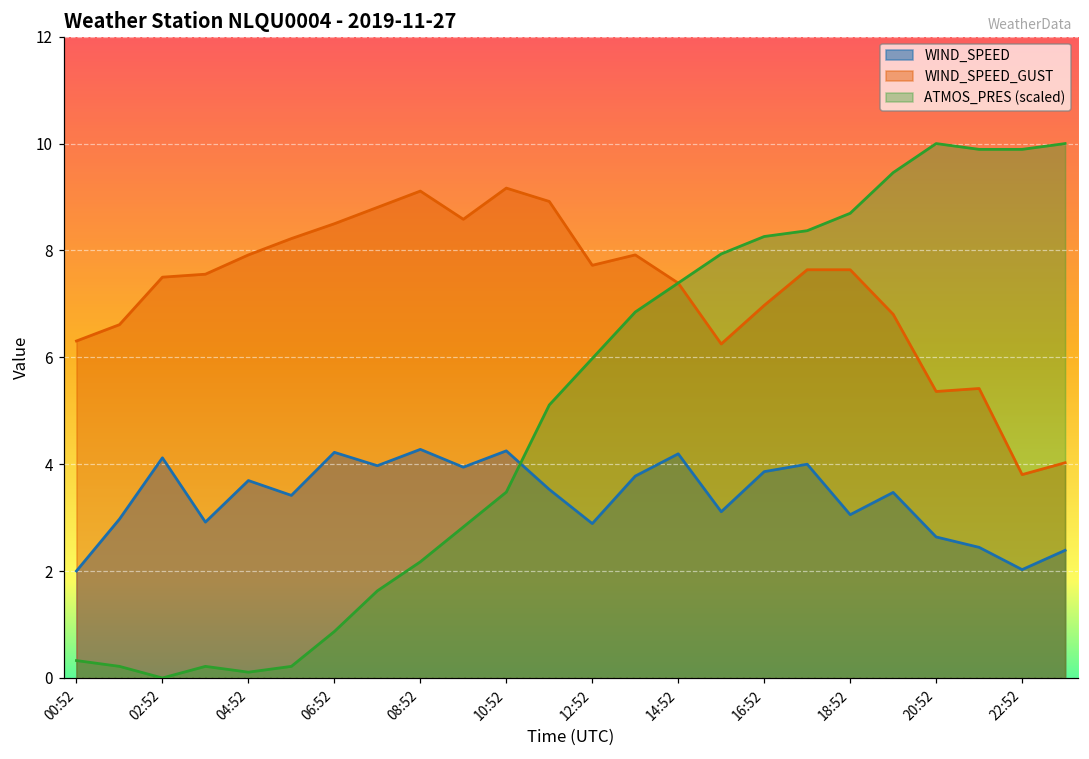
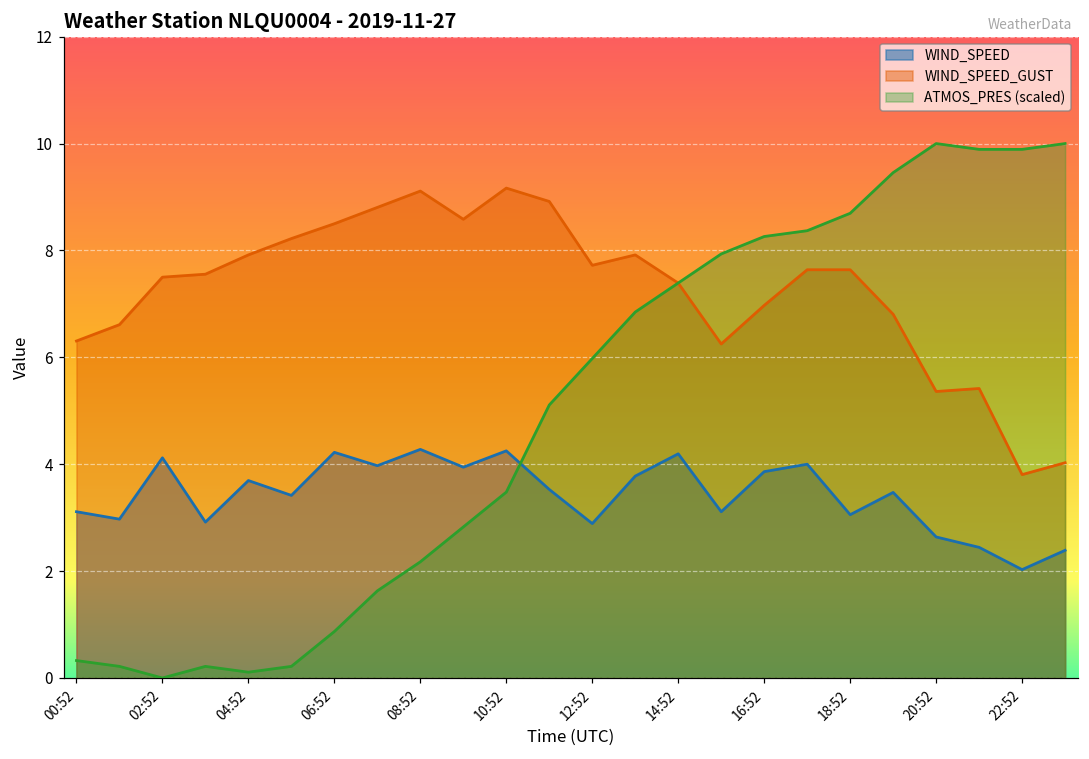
  {
    "WIND_SPEED": {
-     "00:52": 2.0,
+     "00:52": 3.1,
      "02:52": 4.1,
      "04:52": 3.7,
      "06:52": 4.2,
      "08:52": 4.3,
      "10:52": 4.3,
      "12:52": 2.9,
      "14:52": 4.2,
      "16:52": 3.9,
      "18:52": 3.1,
      "20:52": 2.6,
      "22:52": 2.0
    },
    "WIND_SPEED_GUST": {
      "00:52": 6.3,
      "02:52": 7.5,
      "04:52": 7.9,
      "06:52": 8.5,
      "08:52": 9.1,
      "10:52": 9.2,
      "12:52": 7.7,
      "16:52": 7.0,
      "18:52": 7.6,
      "20:52": 5.4,
      "22:52": 3.8
    },
    "ATMOS_PRES (scaled)": {
      "00:52": 0.3,
      "02:52": 0.0,
      "04:52": 0.1,
      "06:52": 0.9,
      "08:52": 2.2,
      "10:52": 3.5,
      "12:52": 6.0,
      "16:52": 8.3,
      "18:52": 8.7,
      "20:52": 10.0,
      "22:52": 9.9
    }
  }
